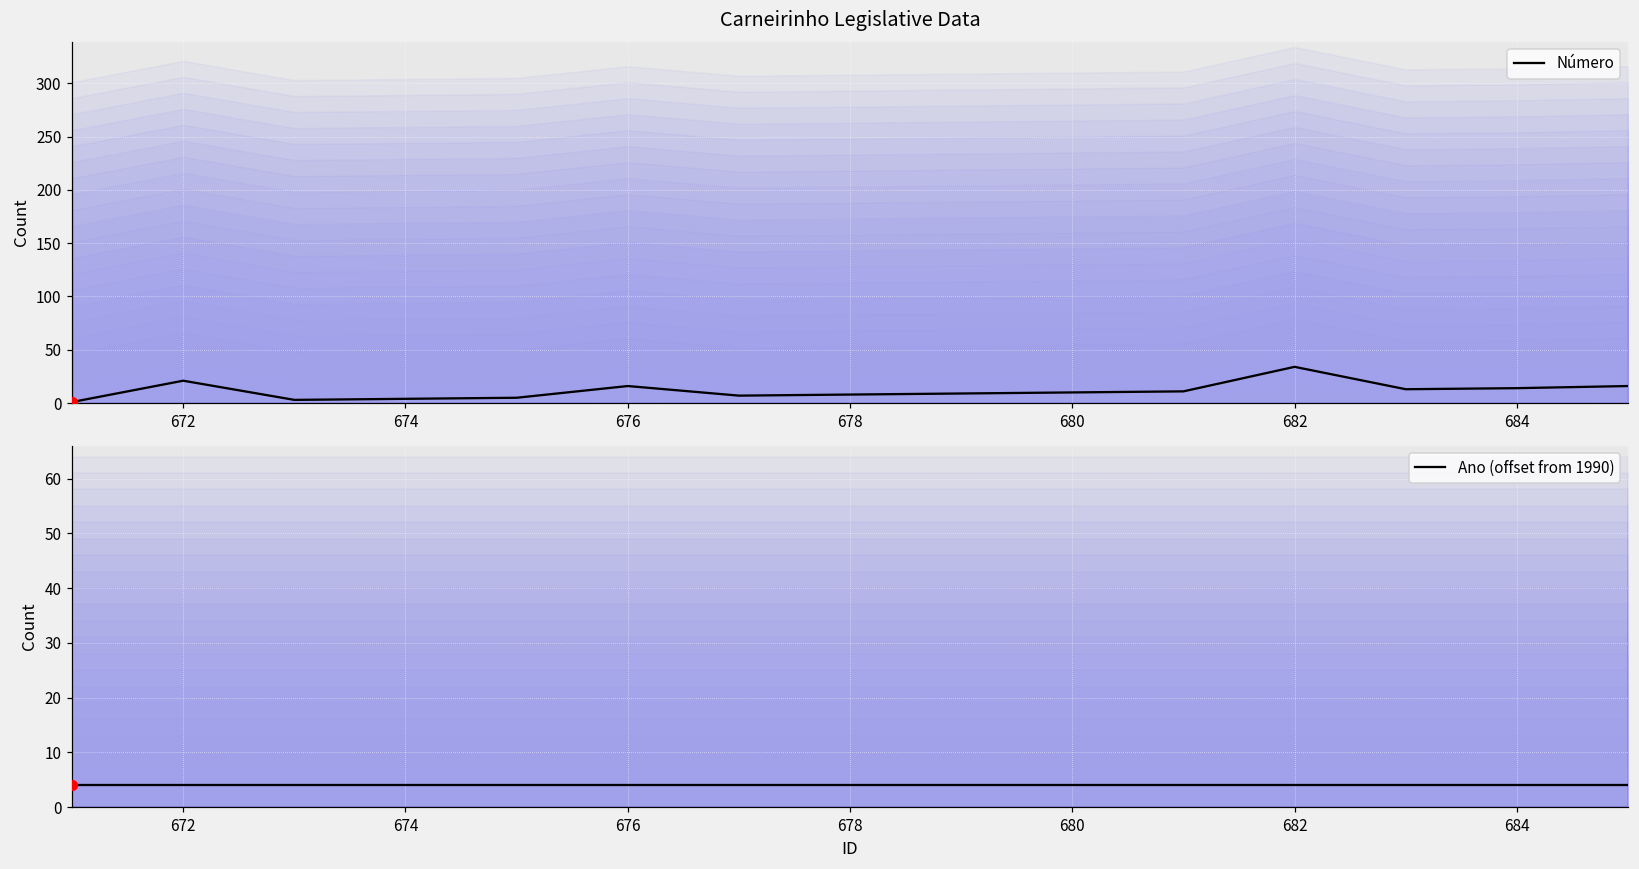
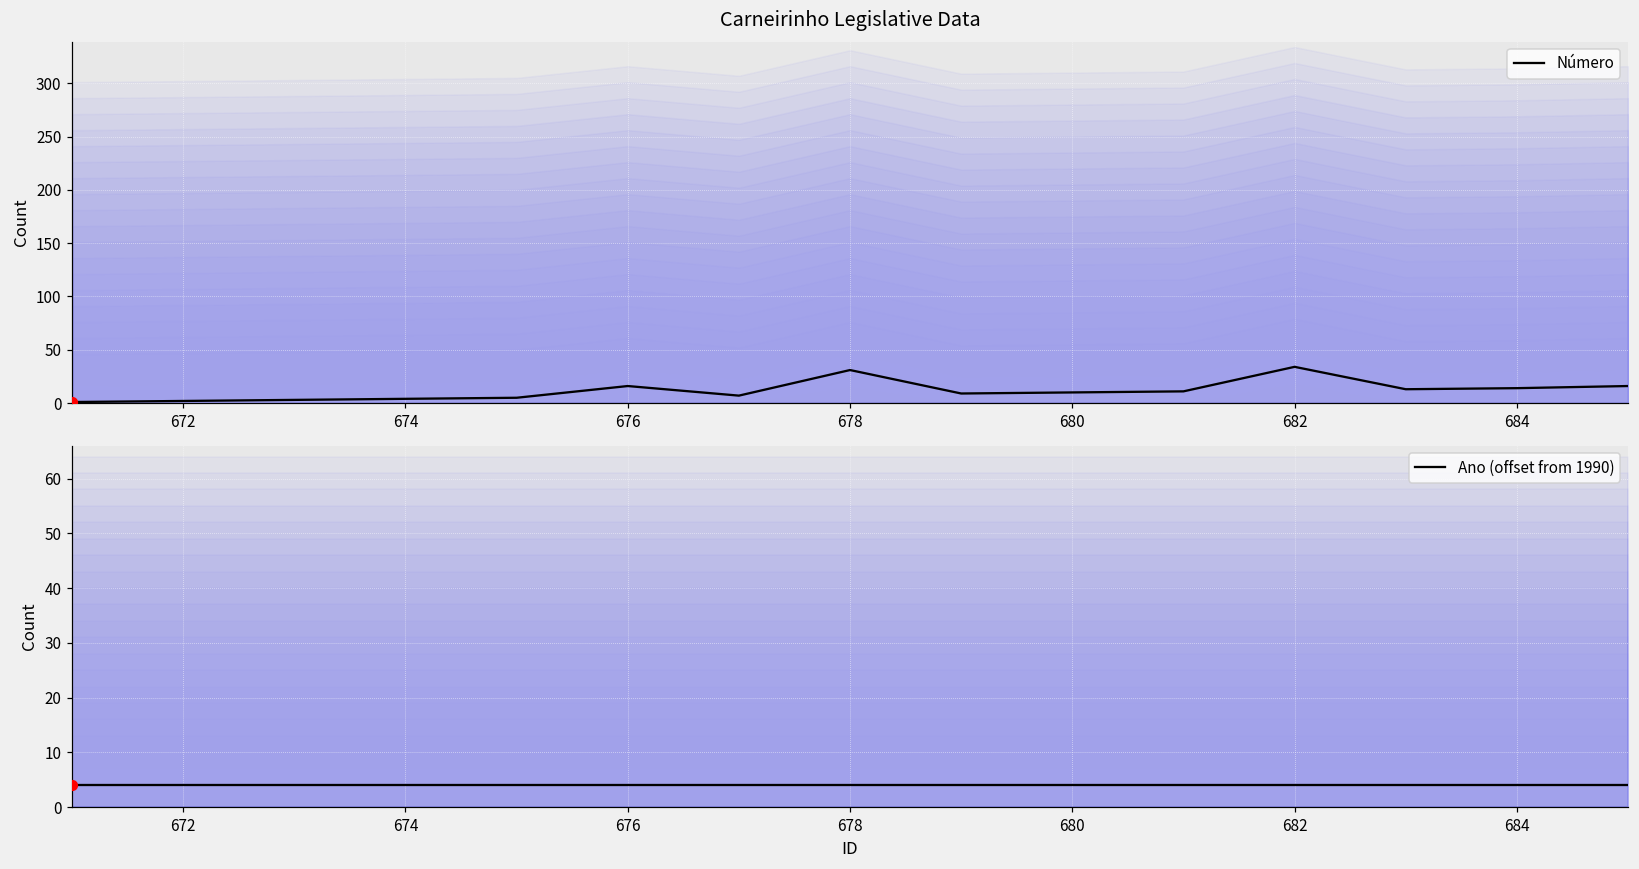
  {
    "Carneirinho Legislative Data": {
      "Número": {
-       "672": 20,
+       "672": 0,
        "674": 0,
        "676": 20,
-       "678": 10,
+       "678": 30,
        "680": 10,
        "682": 30,
        "684": 10
      }
    }
  }
